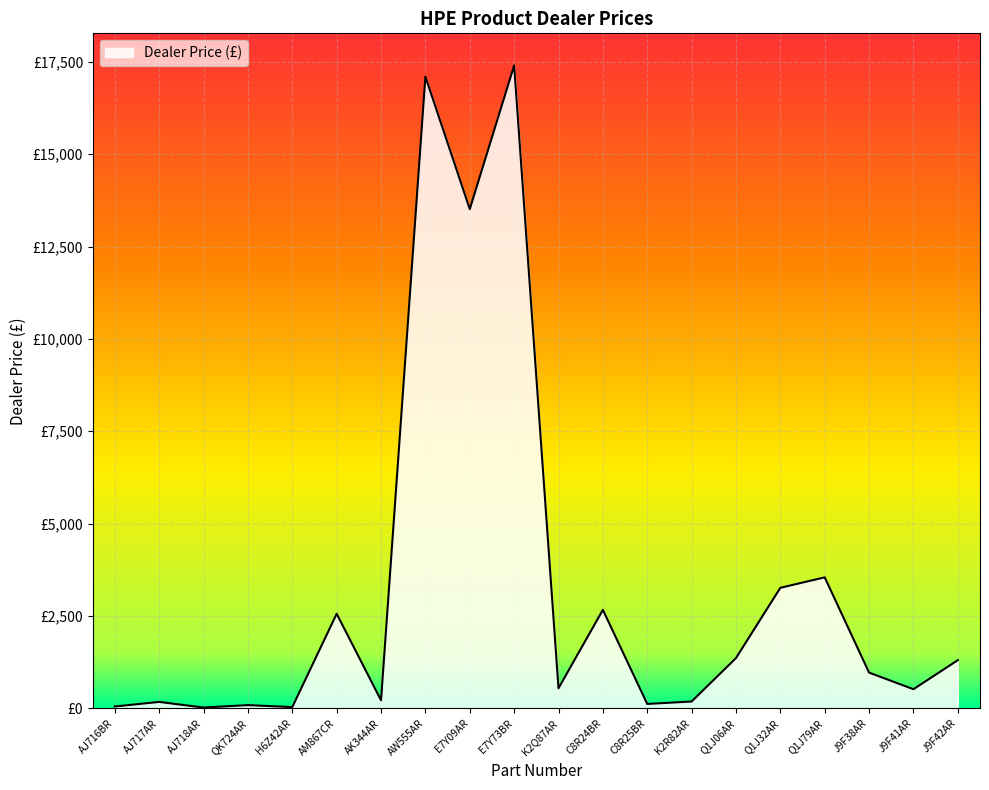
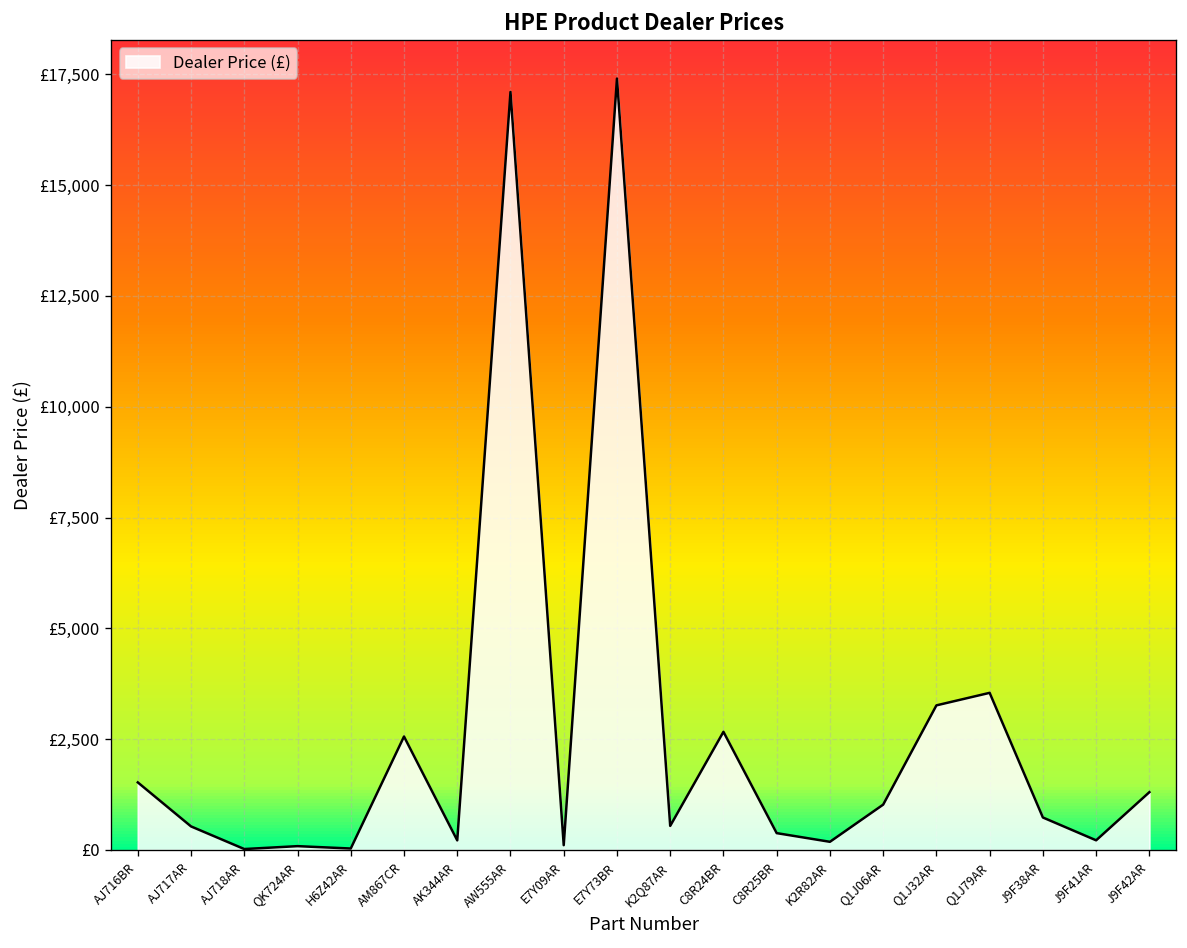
  {
-   "AJ716BR": "£0",
-   "AJ717AR": "£200",
+   "AJ716BR": "£1,500",
+   "AJ717AR": "£500",
    "AJ718AR": "£0",
    "QK724AR": "£100",
    "H6Z42AR": "£0",
    "AM867CR": "£2,600",
    "AK344AR": "£200",
    "AW555AR": "£17,100",
-   "E7Y09AR": "£13,500",
+   "E7Y09AR": "£100",
    "E7Y73BR": "£17,400",
    "K2Q87AR": "£500",
    "C8R24BR": "£2,700",
-   "C8R25BR": "£100",
+   "C8R25BR": "£400",
    "K2R82AR": "£200",
-   "Q1J06AR": "£1,400",
+   "Q1J06AR": "£1,000",
    "Q1J32AR": "£3,300",
    "Q1J79AR": "£3,500",
-   "J9F38AR": "£1,000",
-   "J9F41AR": "£500",
+   "J9F38AR": "£700",
+   "J9F41AR": "£200",
    "J9F42AR": "£1,300"
  }
